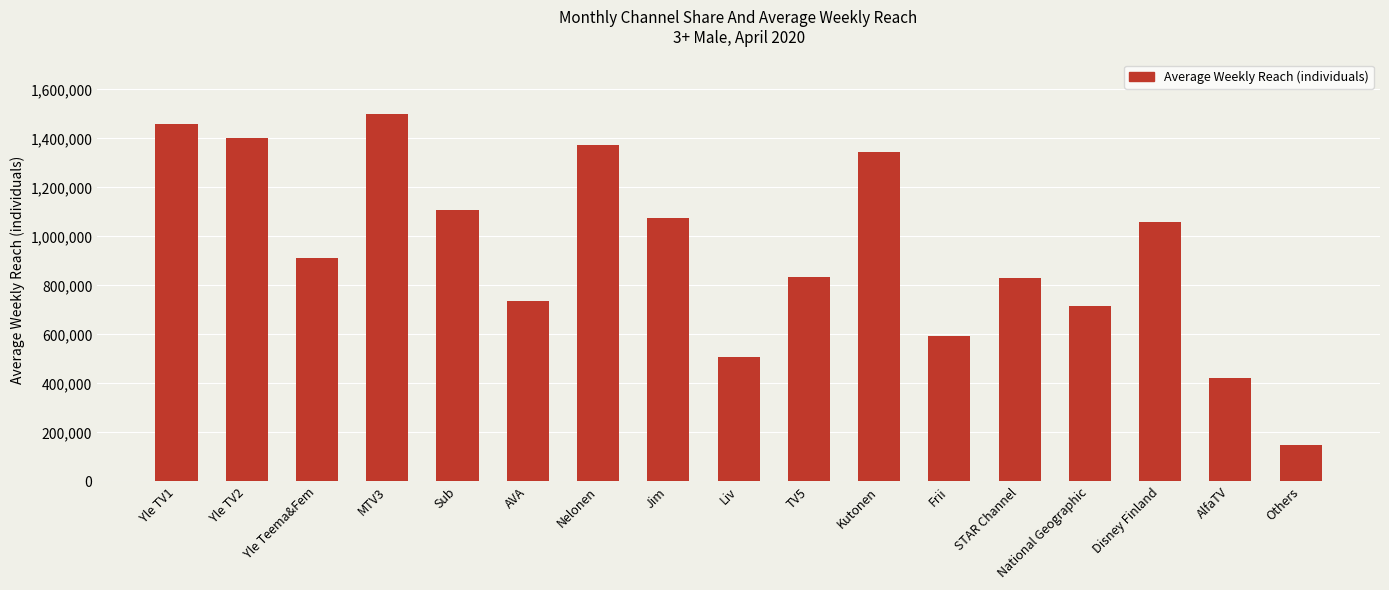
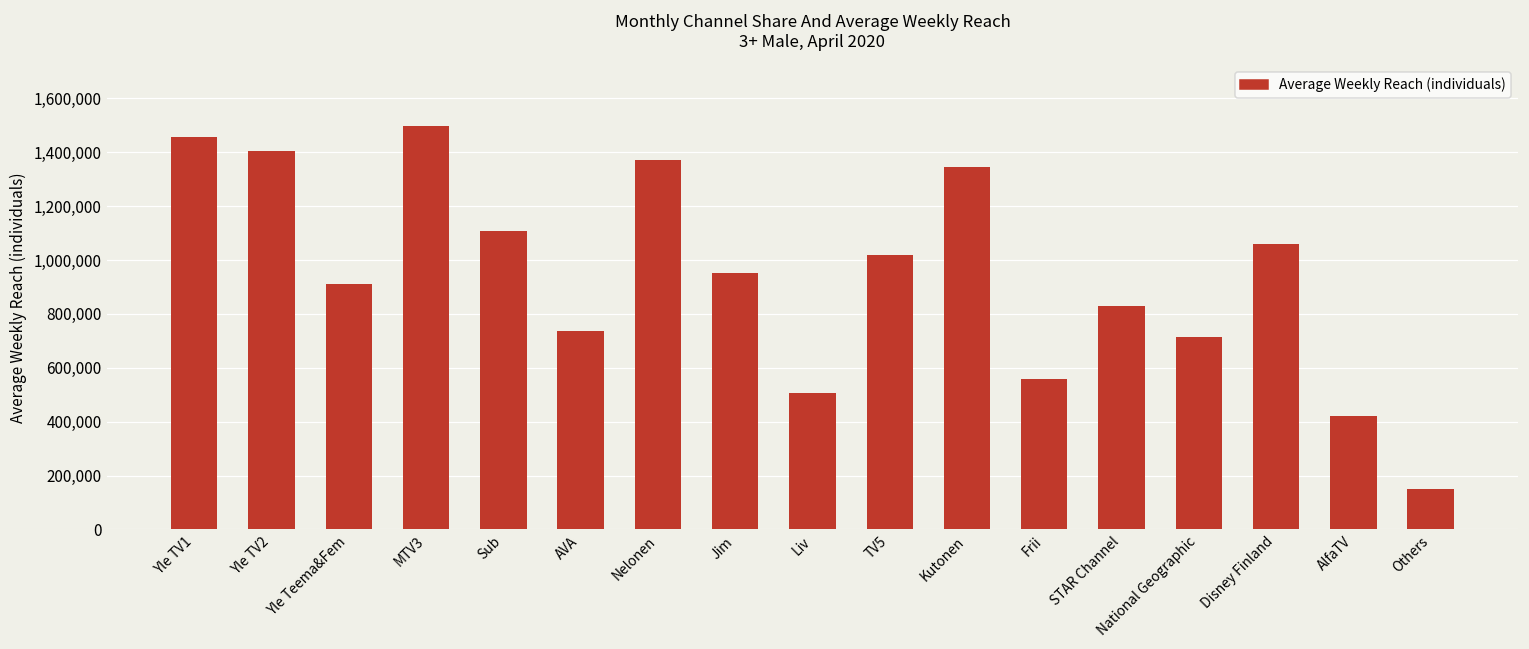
  {
    "Yle TV1": "1,460,000",
    "Yle TV2": "1,400,000",
    "Yle Teema&Fem": "910,000",
    "MTV3": "1,500,000",
    "Sub": "1,110,000",
    "AVA": "740,000",
    "Nelonen": "1,370,000",
-   "Jim": "1,070,000",
+   "Jim": "950,000",
    "Liv": "510,000",
-   "TV5": "840,000",
+   "TV5": "1,020,000",
    "Kutonen": "1,340,000",
-   "Frii": "590,000",
+   "Frii": "560,000",
    "STAR Channel": "830,000",
    "National Geographic": "720,000",
    "Disney Finland": "1,060,000",
    "AlfaTV": "420,000",
    "Others": "150,000"
  }
